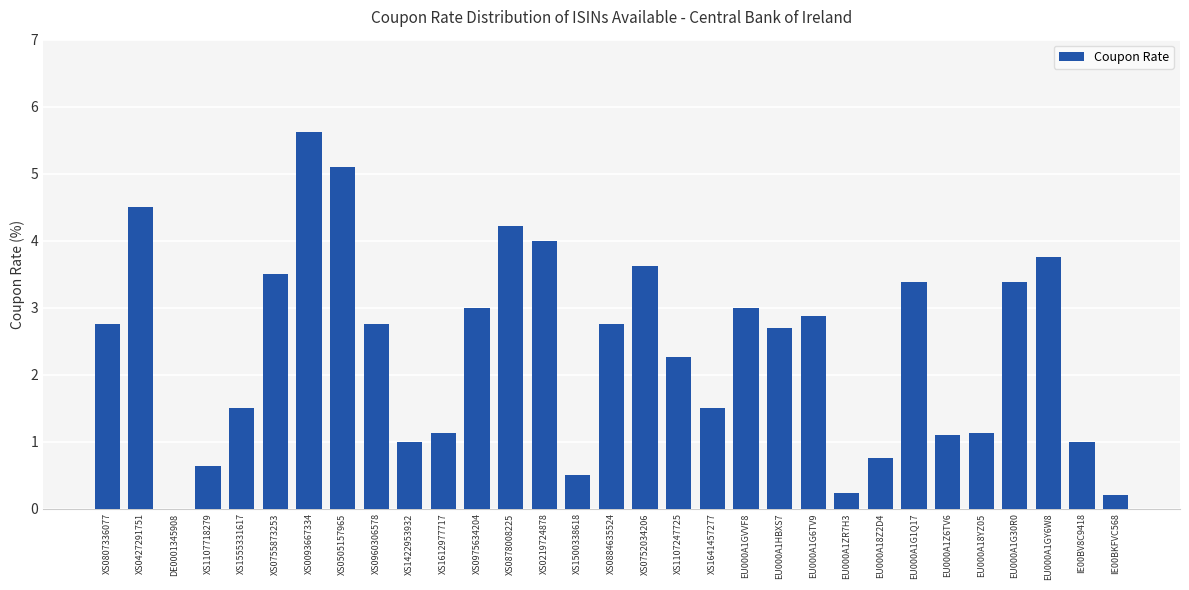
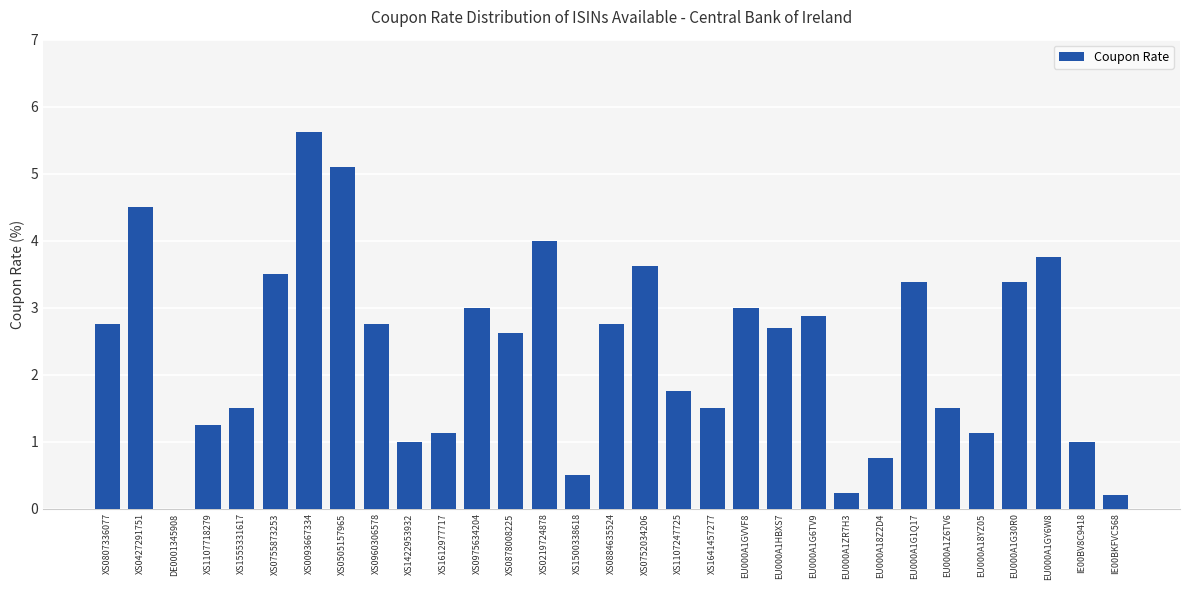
  {
    "XS0807336077": 2.8,
    "XS0427291751": 4.5,
    "DE0001345908": 0.0,
-   "XS1107718279": 0.6,
+   "XS1107718279": 1.3,
    "XS1555331617": 1.5,
    "XS0755873253": 3.5,
    "XS0093667334": 5.6,
    "XS0505157965": 5.1,
    "XS0960306578": 2.8,
    "XS1422953932": 1.0,
    "XS1612977717": 1.1,
    "XS0975634204": 3.0,
-   "XS0878008225": 4.2,
+   "XS0878008225": 2.6,
    "XS0219724878": 4.0,
    "XS1500338618": 0.5,
    "XS0884635524": 2.8,
    "XS0752034206": 3.6,
-   "XS1107247725": 2.3,
+   "XS1107247725": 1.8,
    "XS1641457277": 1.5,
    "EU000A1GVVF8": 3.0,
    "EU000A1HBXS7": 2.7,
    "EU000A1G6TV9": 2.9,
    "EU000A1ZR7H3": 0.2,
    "EU000A18Z2D4": 0.8,
    "EU000A1G1Q17": 3.4,
-   "EU000A1Z6TV6": 1.1,
+   "EU000A1Z6TV6": 1.5,
    "EU000A18YZ05": 1.1,
    "EU000A1G30R0": 3.4,
    "EU000A1GY6W8": 3.8,
    "IE00BV8C9418": 1.0,
    "IE00BKFVC568": 0.2
  }
